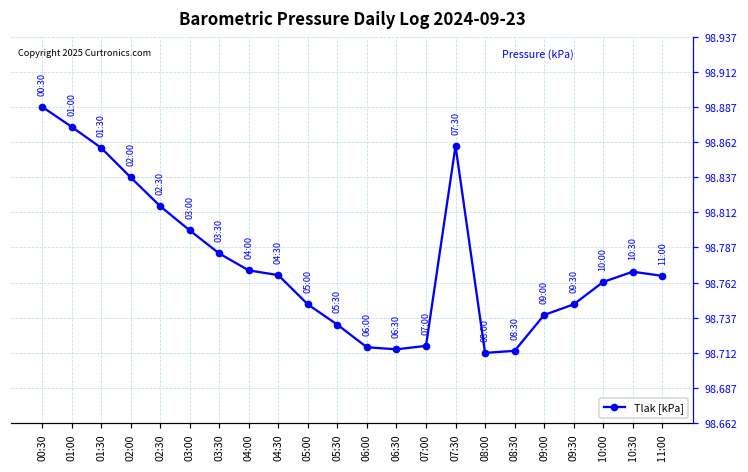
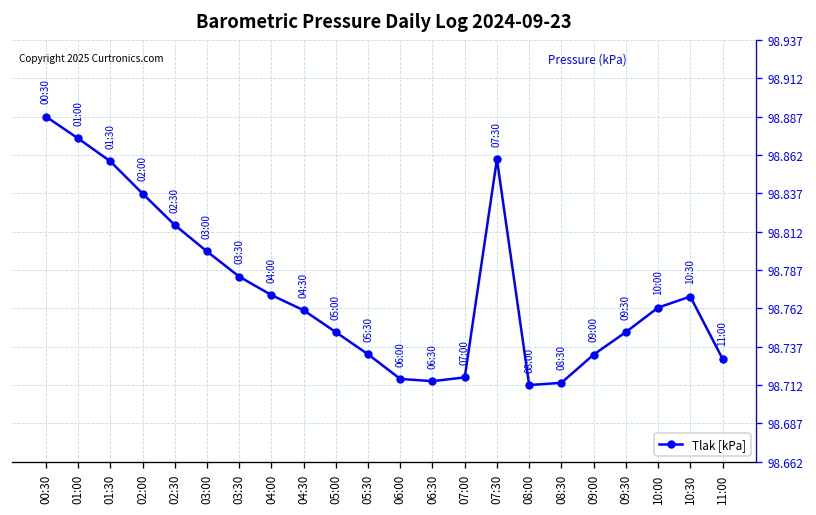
  {
-   "04:30": 98.767,
-   "09:00": 98.739,
-   "11:00": 98.767
+   "04:30": 98.760,
+   "09:00": 98.732,
+   "11:00": 98.729
  }
